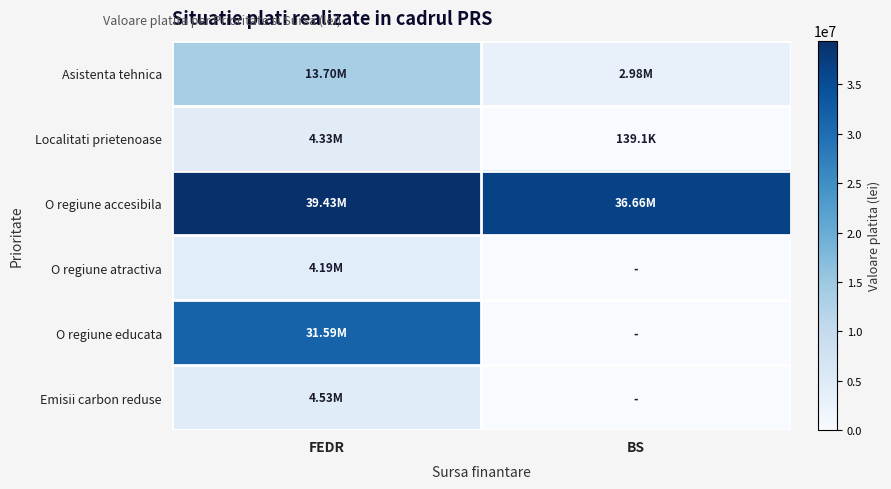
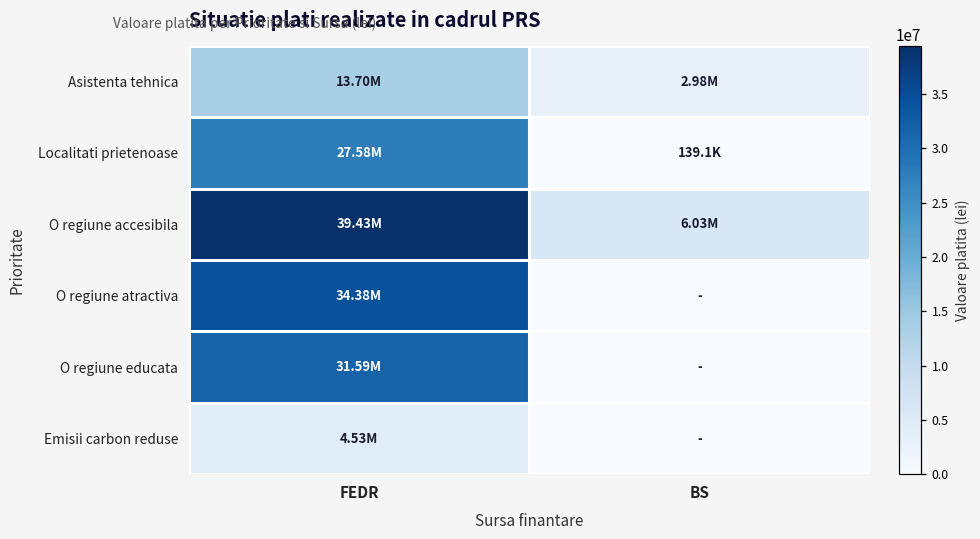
  {
    "Asistenta tehnica": {
      "FEDR": "13.70M",
      "BS": "2.98M"
    },
    "Localitati prietenoase": {
-     "FEDR": "4.33M",
+     "FEDR": "27.58M",
      "BS": "139.1K"
    },
    "O regiune accesibila": {
      "FEDR": "39.43M",
-     "BS": "36.66M"
+     "BS": "6.03M"
    },
    "O regiune atractiva": {
-     "FEDR": "4.19M"
+     "FEDR": "34.38M"
    },
    "O regiune educata": {
      "FEDR": "31.59M"
    },
    "Emisii carbon reduse": {
      "FEDR": "4.53M"
    }
  }
